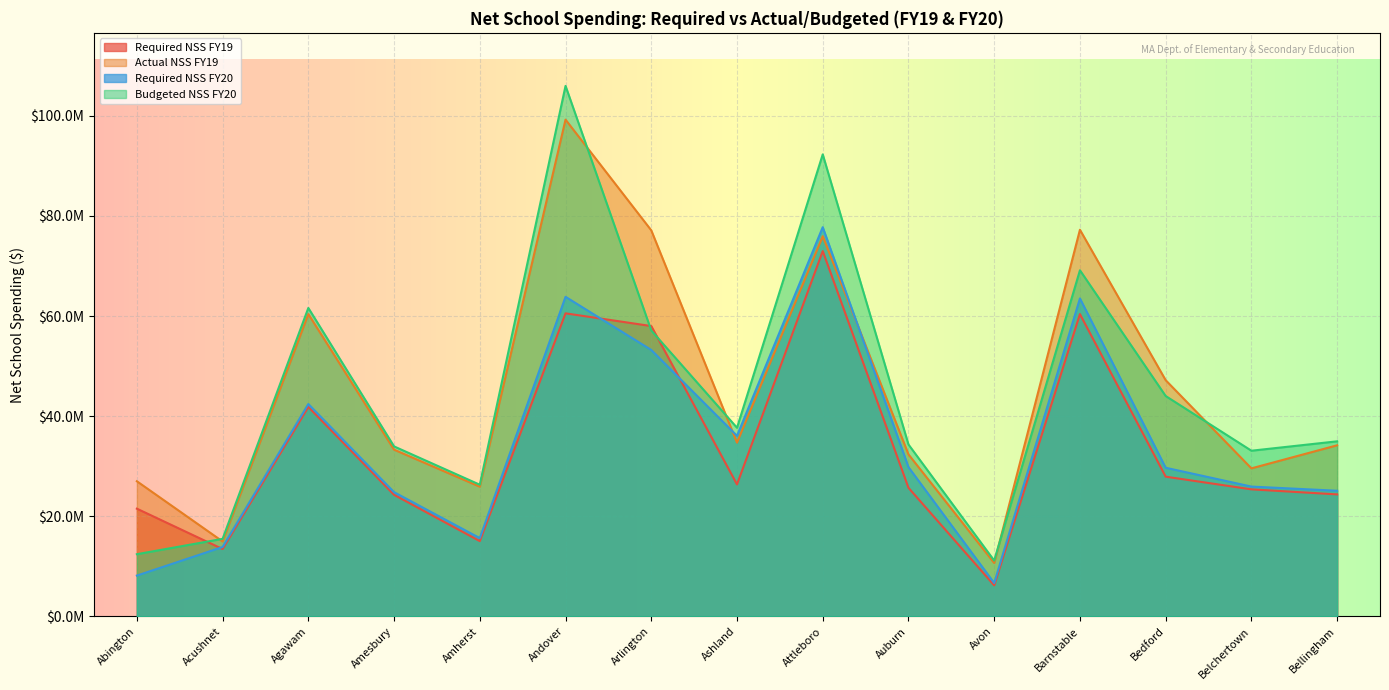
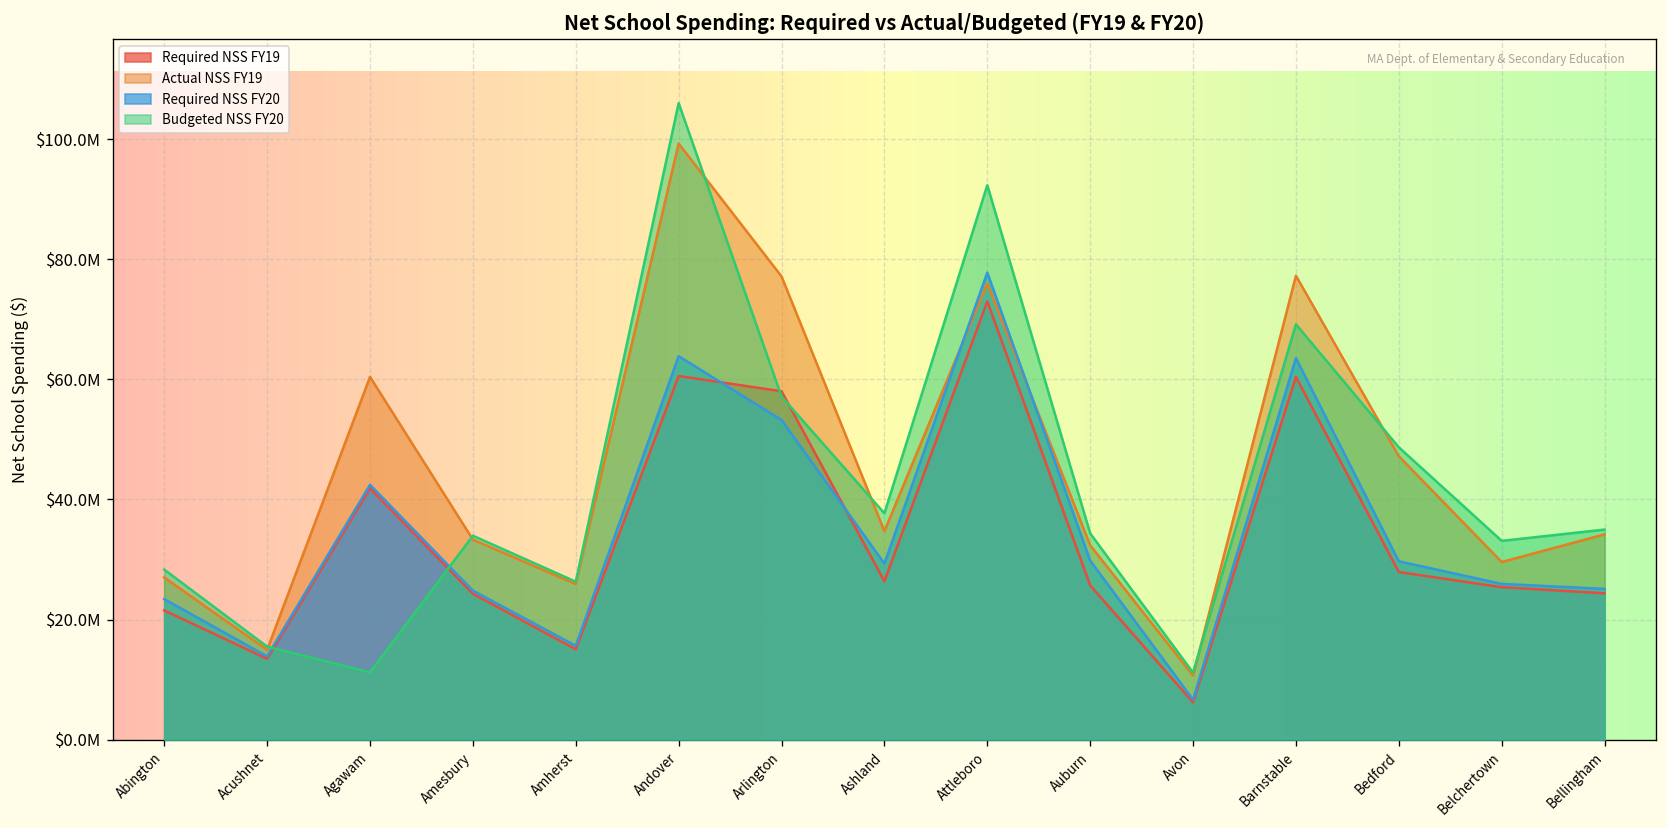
  {
    "Required NSS FY20": {
-     "Abington": "$8000000",
+     "Abington": "$23000000",
      "Agawam": "$42000000",
      "Amesbury": "$25000000",
      "Amherst": "$16000000",
      "Andover": "$64000000",
      "Arlington": "$53000000",
-     "Ashland": "$36000000",
+     "Ashland": "$29000000",
      "Attleboro": "$78000000",
      "Auburn": "$30000000",
      "Barnstable": "$64000000",
      "Bedford": "$30000000",
      "Belchertown": "$26000000",
      "Bellingham": "$25000000"
    },
    "Budgeted NSS FY20": {
-     "Abington": "$12000000",
+     "Abington": "$28000000",
      "Acushnet": "$15000000",
-     "Agawam": "$62000000",
+     "Agawam": "$11000000",
      "Amesbury": "$34000000",
      "Andover": "$106000000",
      "Arlington": "$57000000",
      "Ashland": "$38000000",
      "Attleboro": "$92000000",
      "Auburn": "$34000000",
      "Barnstable": "$69000000",
-     "Bedford": "$44000000",
+     "Bedford": "$49000000",
      "Belchertown": "$33000000",
      "Bellingham": "$35000000"
    }
  }
